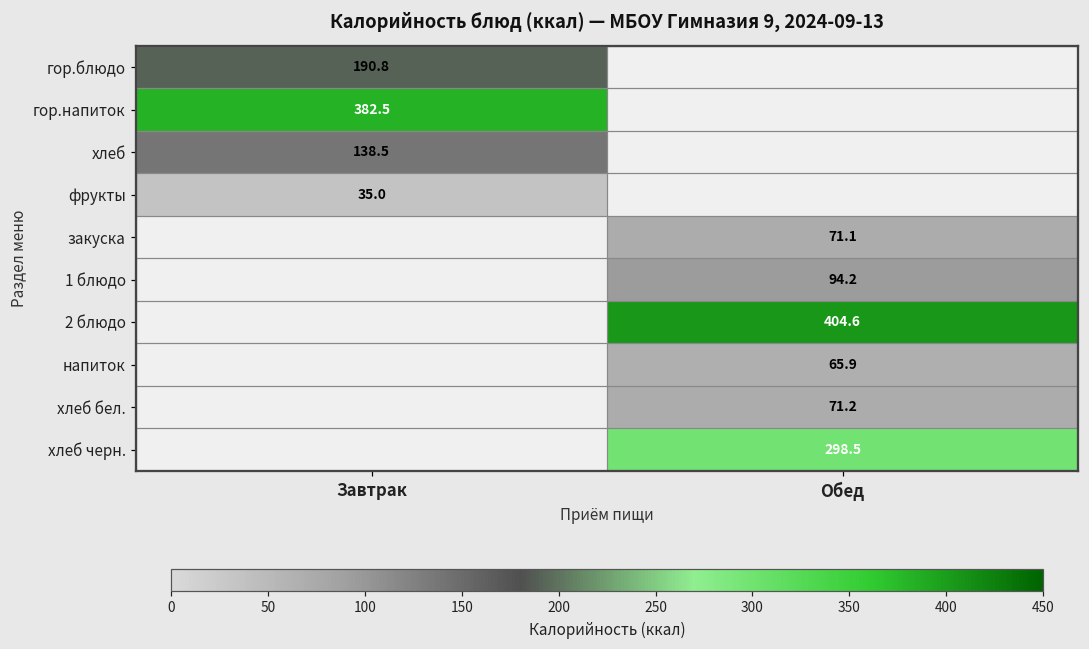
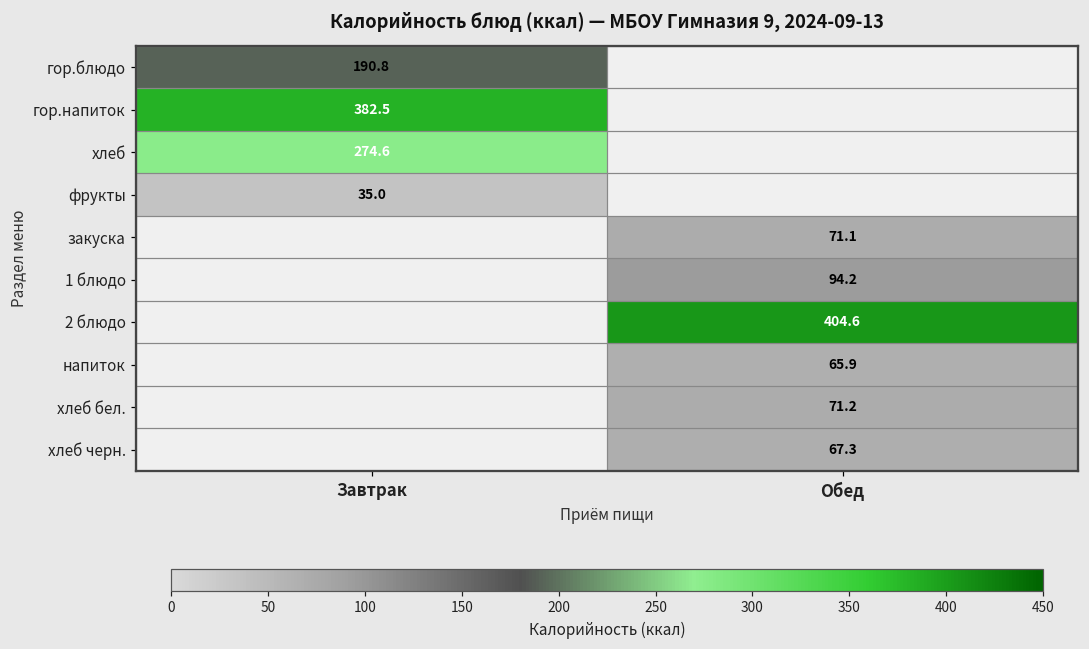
  {
    "гор.блюдо": {
      "Завтрак": 190.8
    },
    "гор.напиток": {
      "Завтрак": 382.5
    },
    "хлеб": {
-     "Завтрак": 138.5
+     "Завтрак": 274.6
    },
    "фрукты": {
      "Завтрак": 35.0
    },
    "закуска": {
      "Обед": 71.1
    },
    "1 блюдо": {
      "Обед": 94.2
    },
    "2 блюдо": {
      "Обед": 404.6
    },
    "напиток": {
      "Обед": 65.9
    },
    "хлеб бел.": {
      "Обед": 71.2
    },
    "хлеб черн.": {
-     "Обед": 298.5
+     "Обед": 67.3
    }
  }
